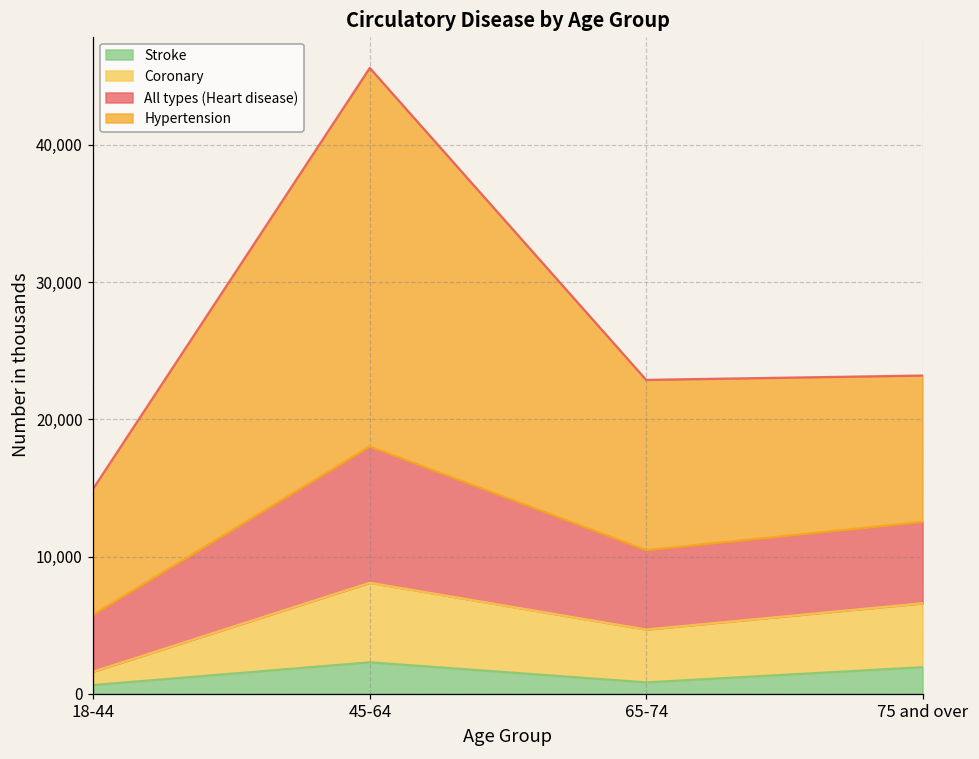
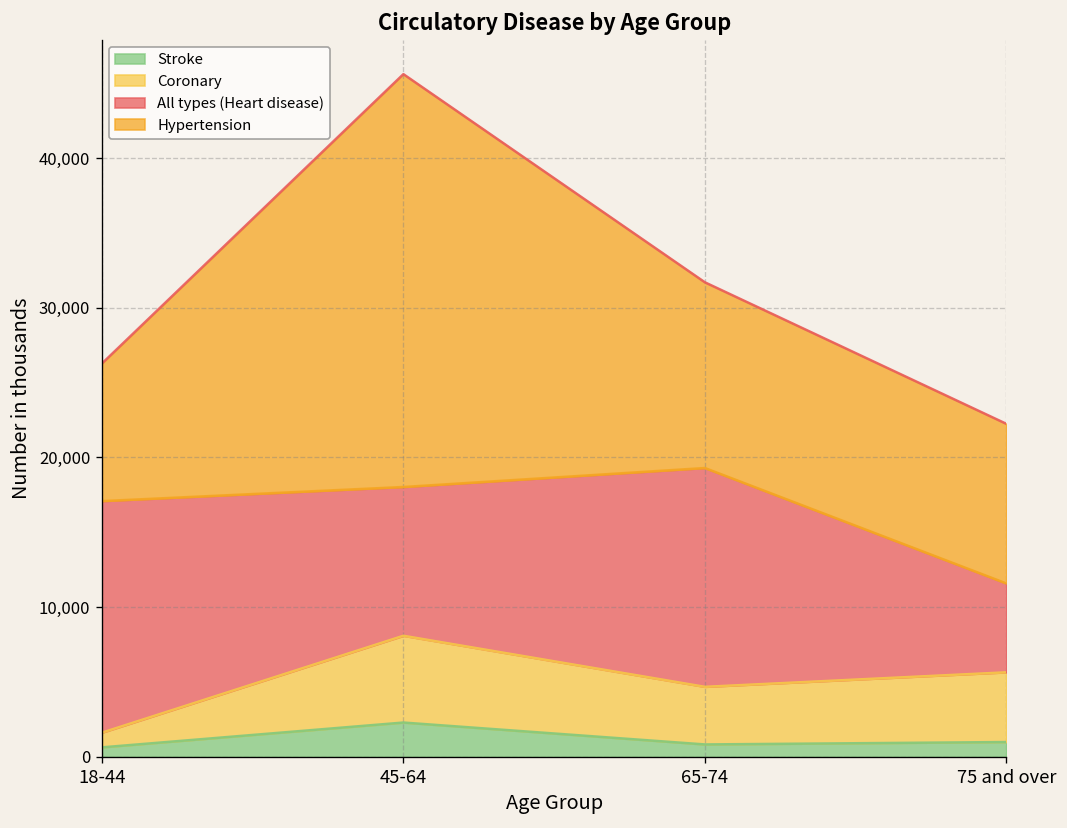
  {
    "Stroke": {
      "18-44": "600",
      "45-64": "2,300",
      "65-74": "800",
-     "75 and over": "1,900"
+     "75 and over": "1,000"
    },
    "All types (Heart disease)": {
-     "18-44": "4,200",
+     "18-44": "15,500",
      "45-64": "9,900",
-     "65-74": "5,800",
+     "65-74": "14,600",
      "75 and over": "5,900"
    }
  }
